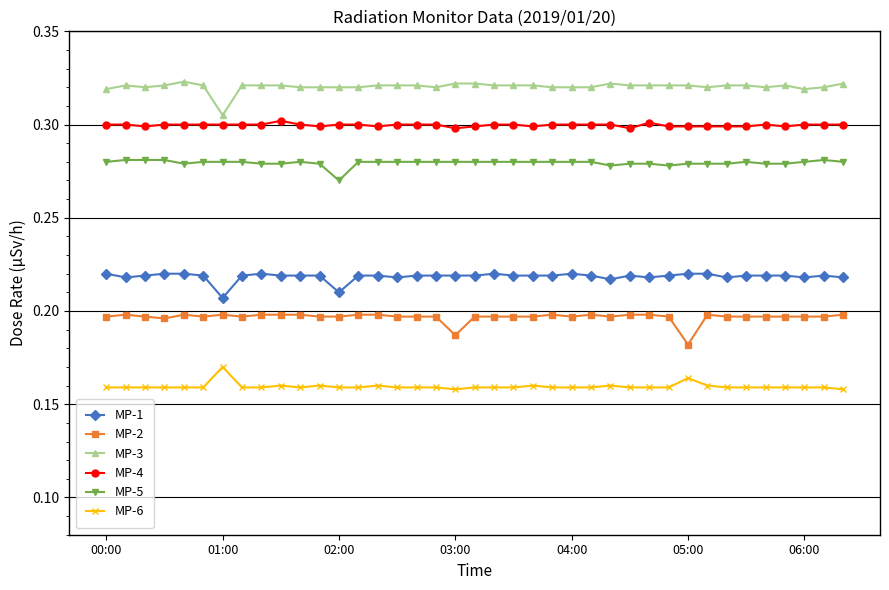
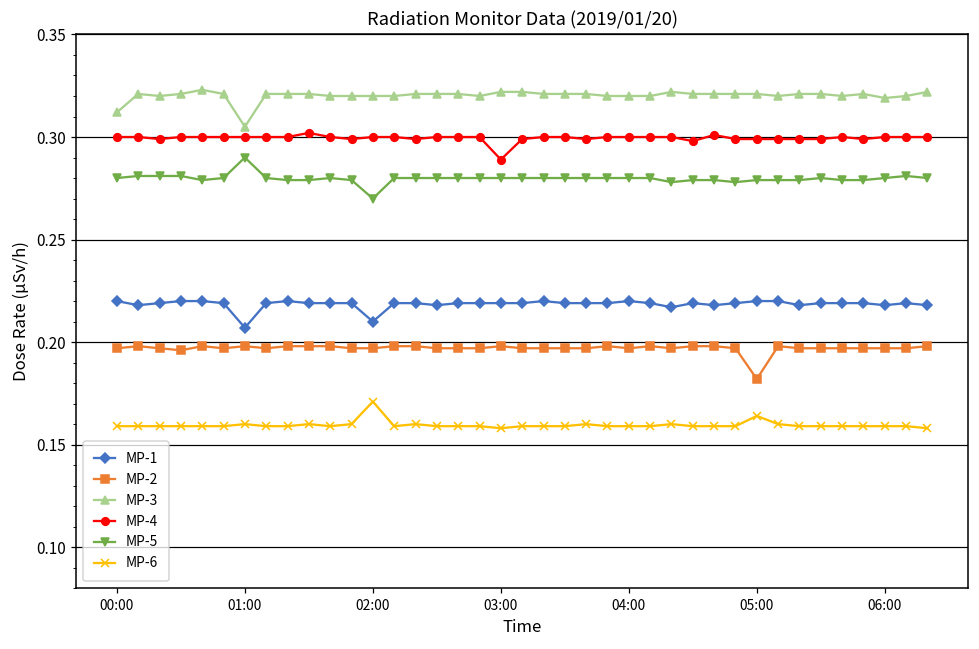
  {
    "MP-1": {
      "00:00": 0.220,
      "01:00": 0.207,
      "02:00": 0.210,
      "03:00": 0.219,
      "04:00": 0.220,
      "05:00": 0.220,
      "06:00": 0.218
    },
    "MP-2": {
      "00:00": 0.197,
      "01:00": 0.198,
      "02:00": 0.197,
-     "03:00": 0.187,
+     "03:00": 0.198,
      "04:00": 0.197,
      "05:00": 0.182,
      "06:00": 0.197
    },
    "MP-3": {
-     "00:00": 0.319,
+     "00:00": 0.312,
      "01:00": 0.305,
      "02:00": 0.320,
      "03:00": 0.322,
      "04:00": 0.320,
      "05:00": 0.321,
      "06:00": 0.319
    },
    "MP-4": {
      "00:00": 0.300,
      "01:00": 0.300,
      "02:00": 0.300,
-     "03:00": 0.298,
+     "03:00": 0.289,
      "04:00": 0.300,
      "05:00": 0.299,
      "06:00": 0.300
    },
    "MP-5": {
      "00:00": 0.28,
-     "01:00": 0.28,
+     "01:00": 0.29,
      "02:00": 0.27,
      "03:00": 0.28,
      "04:00": 0.28,
      "05:00": 0.28,
      "06:00": 0.28
    },
    "MP-6": {
      "00:00": 0.159,
-     "01:00": 0.17,
-     "02:00": 0.159,
+     "01:00": 0.16,
+     "02:00": 0.171,
      "03:00": 0.158,
      "04:00": 0.159,
      "05:00": 0.164,
      "06:00": 0.159
    }
  }
